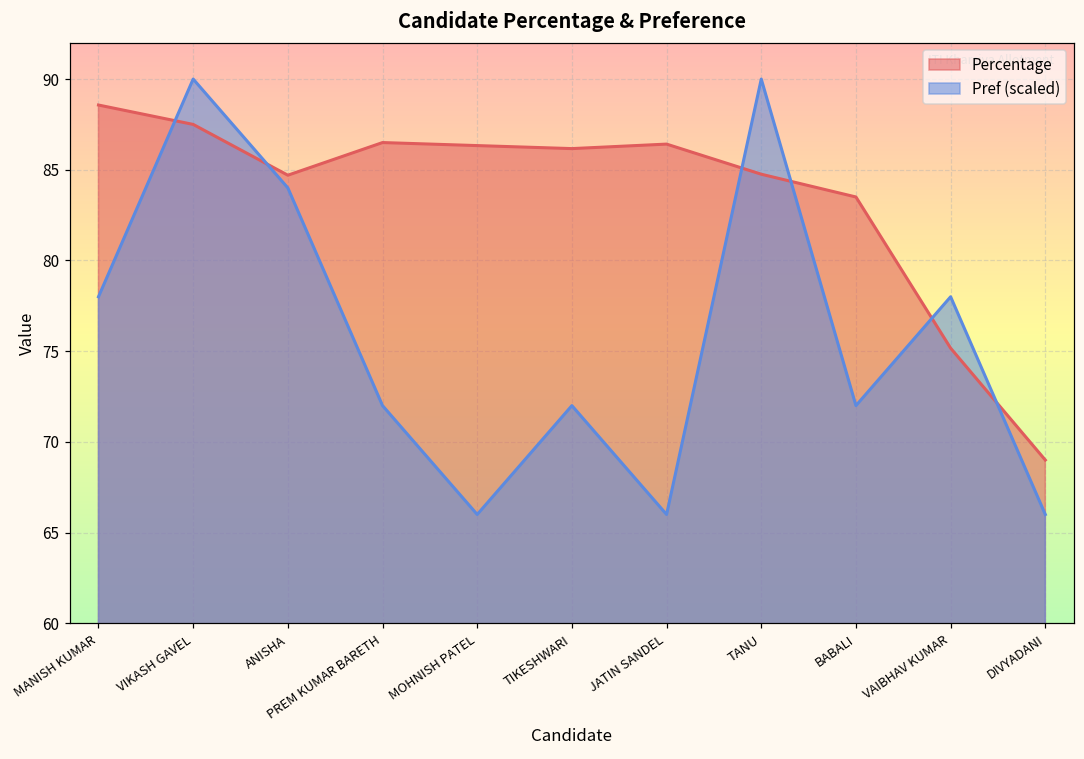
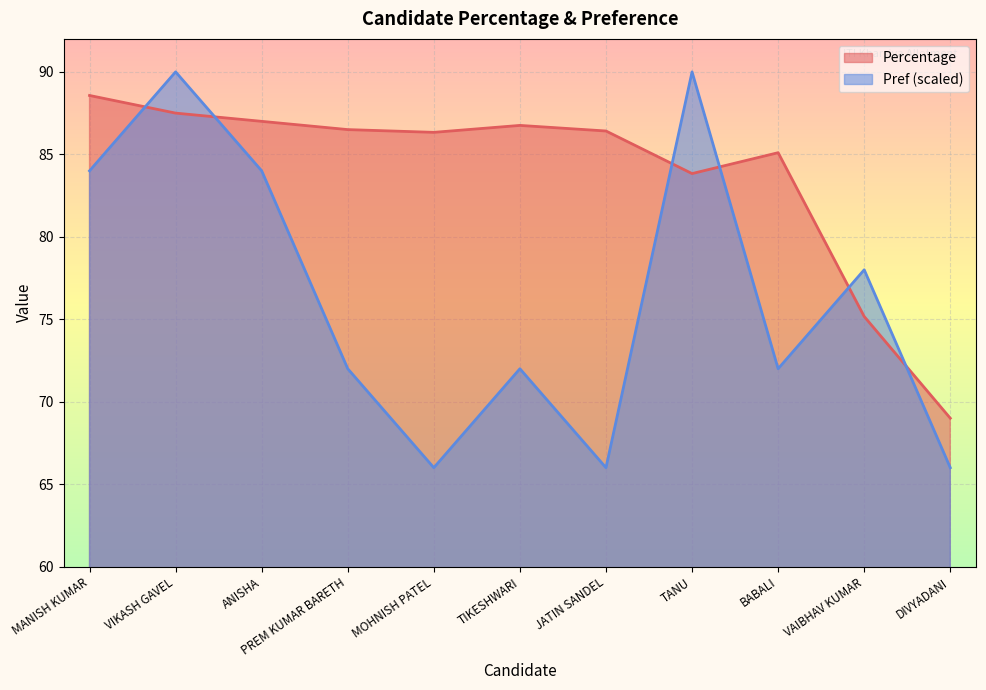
  {
    "Percentage": {
      "MANISH KUMAR": 88.6,
      "VIKASH GAVEL": 87.5,
-     "ANISHA": 84.7,
+     "ANISHA": 87.0,
      "PREM KUMAR BARETH": 86.5,
      "MOHNISH PATEL": 86.3,
-     "TIKESHWARI": 86.2,
+     "TIKESHWARI": 86.8,
      "JATIN SANDEL": 86.4,
-     "TANU": 84.8,
-     "BABALI": 83.5,
+     "TANU": 83.8,
+     "BABALI": 85.1,
      "VAIBHAV KUMAR": 75.2,
      "DIVYADANI": 69.0
    },
    "Pref (scaled)": {
-     "MANISH KUMAR": 78.0,
+     "MANISH KUMAR": 84.0,
      "VIKASH GAVEL": 90.0,
      "ANISHA": 84.0,
      "PREM KUMAR BARETH": 72.0,
      "MOHNISH PATEL": 66.0,
      "TIKESHWARI": 72.0,
      "JATIN SANDEL": 66.0,
      "TANU": 90.0,
      "BABALI": 72.0,
      "VAIBHAV KUMAR": 78.0,
      "DIVYADANI": 66.0
    }
  }
